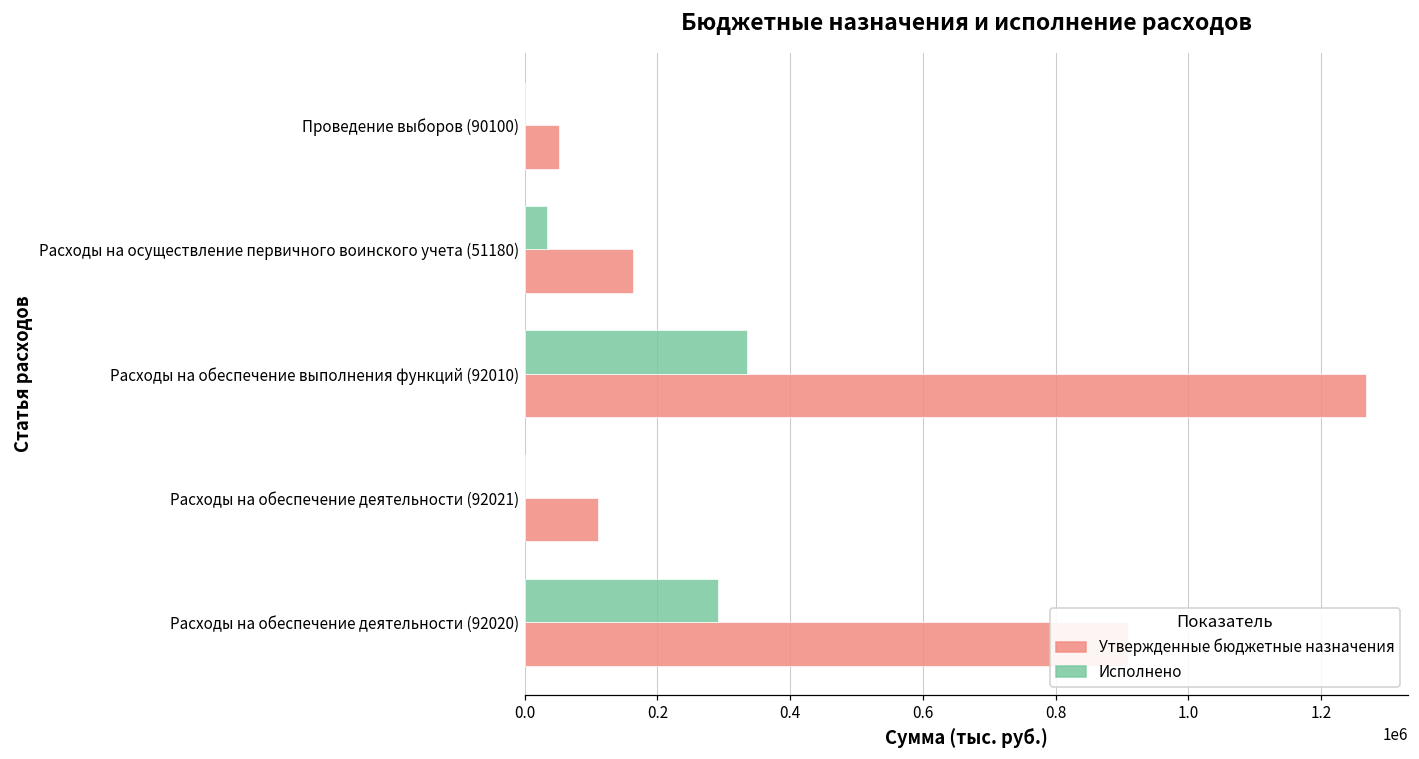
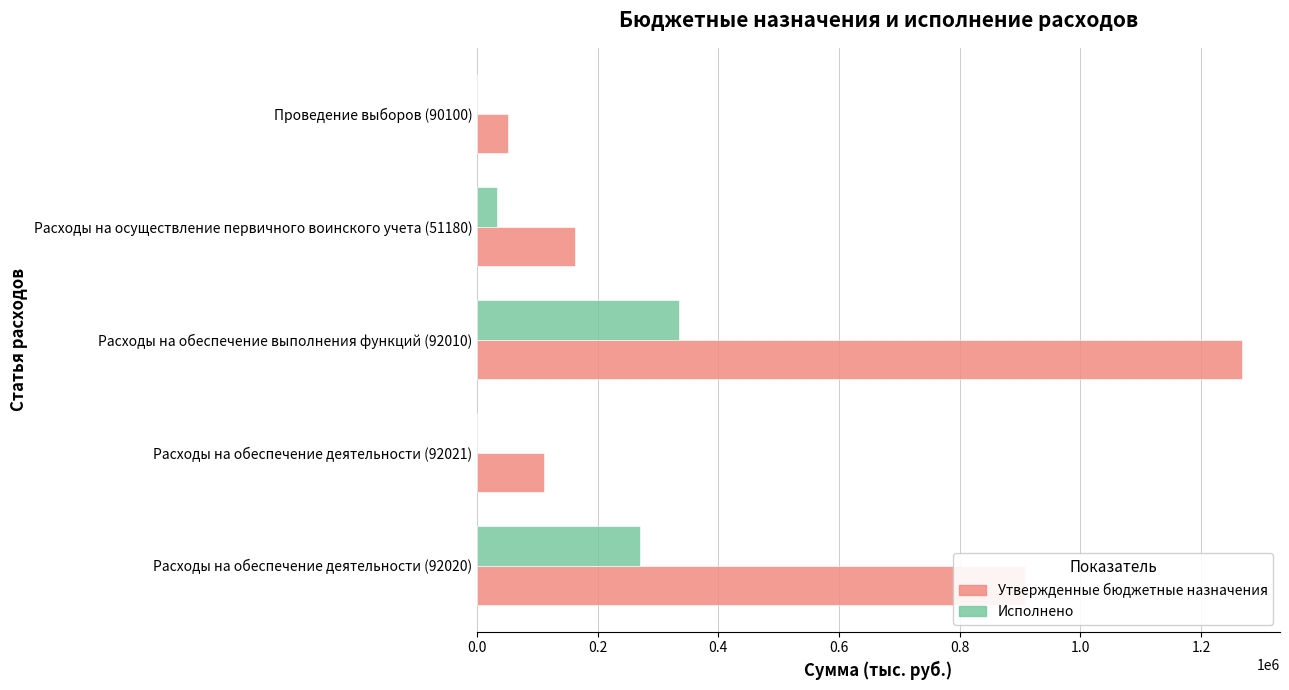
  {
    "Утвержденные бюджетные назначения": {
      "Проведение выборов (90100)": 50000,
      "Расходы на осуществление первичного воинского учета (51180)": 160000,
      "Расходы на обеспечение выполнения функций (92010)": 1270000,
      "Расходы на обеспечение деятельности (92021)": 110000
    },
    "Исполнено": {
      "Проведение выборов (90100)": 0,
      "Расходы на осуществление первичного воинского учета (51180)": 30000,
      "Расходы на обеспечение выполнения функций (92010)": 340000,
      "Расходы на обеспечение деятельности (92021)": 0,
-     "Расходы на обеспечение деятельности (92020)": 290000
+     "Расходы на обеспечение деятельности (92020)": 270000
    }
  }
